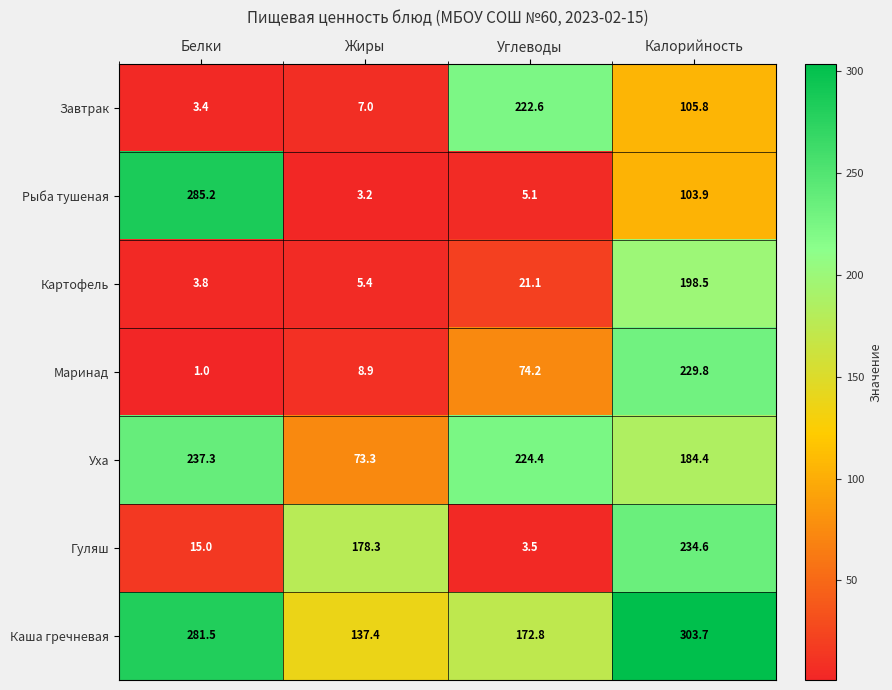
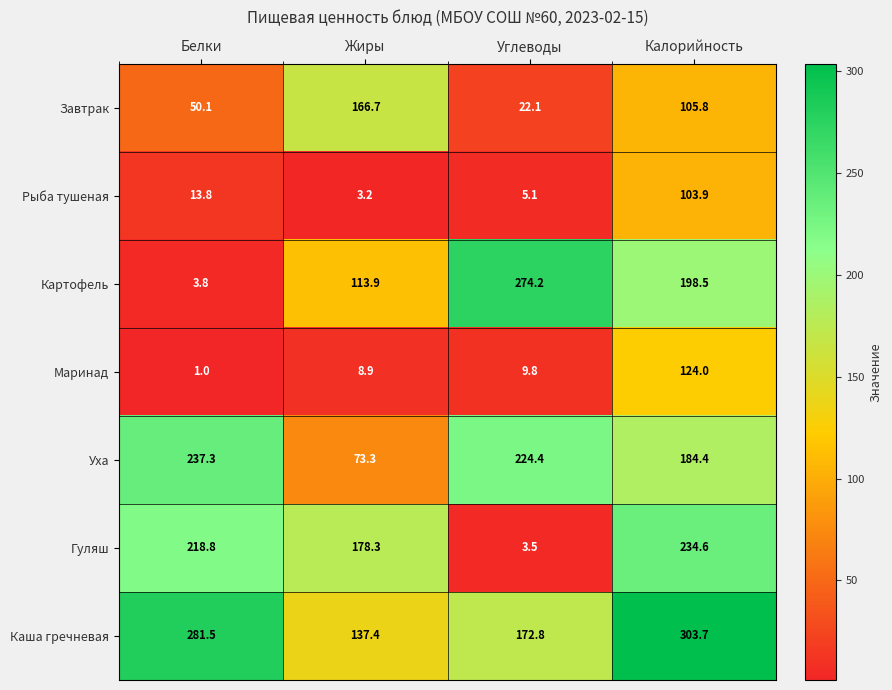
  {
    "Завтрак": {
-     "Белки": 3.4,
-     "Жиры": 7.0,
-     "Углеводы": 222.6,
+     "Белки": 50.1,
+     "Жиры": 166.7,
+     "Углеводы": 22.1,
      "Калорийность": 105.8
    },
    "Рыба тушеная": {
-     "Белки": 285.2,
+     "Белки": 13.8,
      "Жиры": 3.2,
      "Углеводы": 5.1,
      "Калорийность": 103.9
    },
    "Картофель": {
      "Белки": 3.8,
-     "Жиры": 5.4,
-     "Углеводы": 21.1,
+     "Жиры": 113.9,
+     "Углеводы": 274.2,
      "Калорийность": 198.5
    },
    "Маринад": {
      "Белки": 1.0,
      "Жиры": 8.9,
-     "Углеводы": 74.2,
-     "Калорийность": 229.8
+     "Углеводы": 9.8,
+     "Калорийность": 124.0
    },
    "Уха": {
      "Белки": 237.3,
      "Жиры": 73.3,
      "Углеводы": 224.4,
      "Калорийность": 184.4
    },
    "Гуляш": {
-     "Белки": 15.0,
+     "Белки": 218.8,
      "Жиры": 178.3,
      "Углеводы": 3.5,
      "Калорийность": 234.6
    },
    "Каша гречневая": {
      "Белки": 281.5,
      "Жиры": 137.4,
      "Углеводы": 172.8,
      "Калорийность": 303.7
    }
  }
